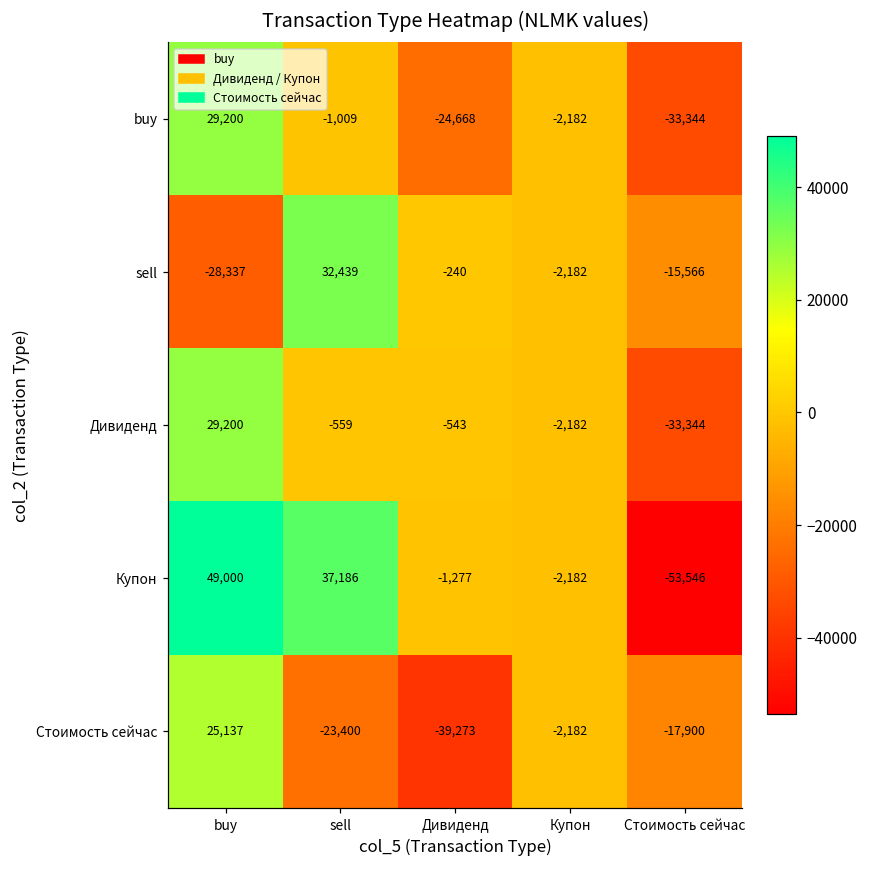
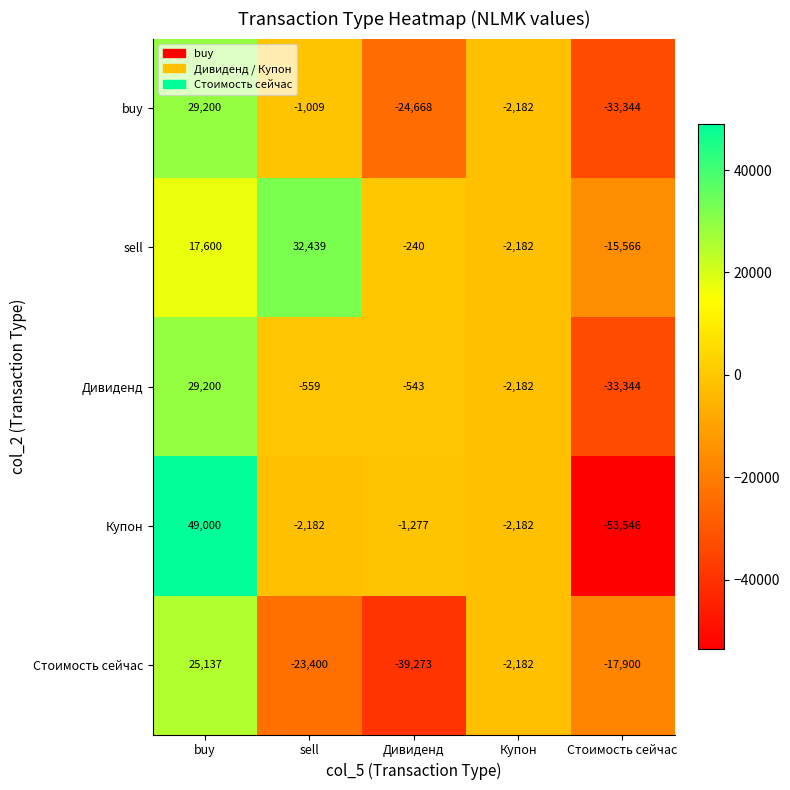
  {
    "buy": {
      "buy": "29,200",
      "sell": "-1,009",
      "Дивиденд": "-24,668",
      "Купон": "-2,182",
      "Стоимость сейчас": "-33,344"
    },
    "sell": {
-     "buy": "-28,337",
+     "buy": "17,600",
      "sell": "32,439",
      "Дивиденд": "-240",
      "Купон": "-2,182",
      "Стоимость сейчас": "-15,566"
    },
    "Дивиденд": {
      "buy": "29,200",
      "sell": "-559",
      "Дивиденд": "-543",
      "Купон": "-2,182",
      "Стоимость сейчас": "-33,344"
    },
    "Купон": {
      "buy": "49,000",
-     "sell": "37,186",
+     "sell": "-2,182",
      "Дивиденд": "-1,277",
      "Купон": "-2,182",
      "Стоимость сейчас": "-53,546"
    },
    "Стоимость сейчас": {
      "buy": "25,137",
      "sell": "-23,400",
      "Дивиденд": "-39,273",
      "Купон": "-2,182",
      "Стоимость сейчас": "-17,900"
    }
  }
